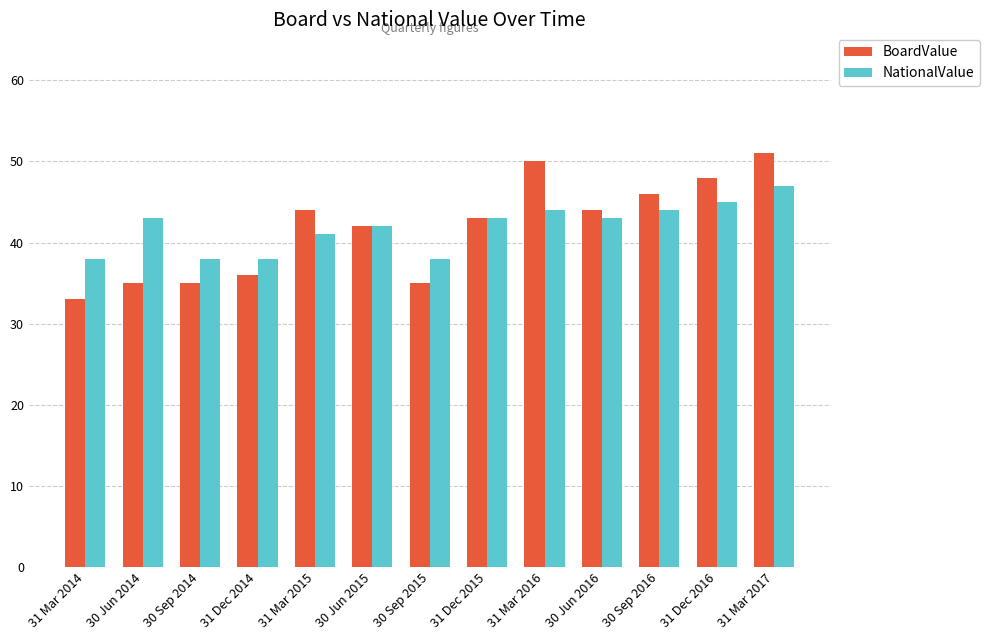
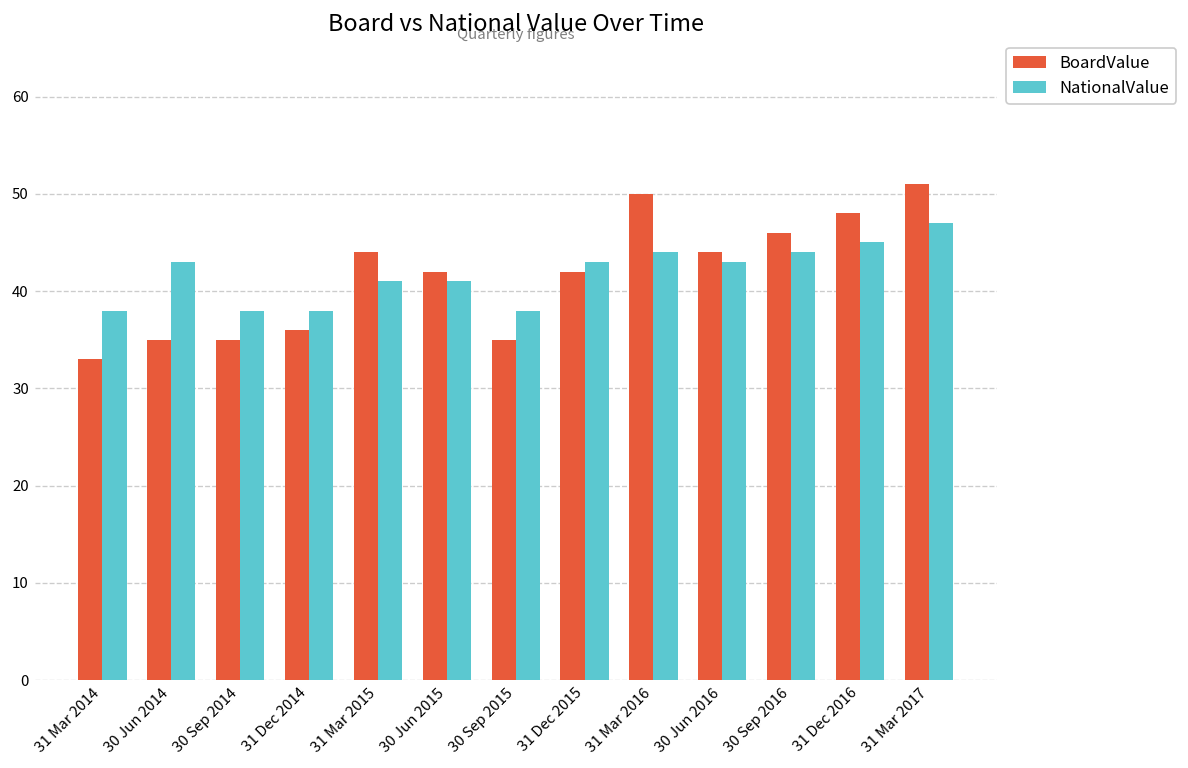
  {
    "BoardValue": {
      "31 Mar 2014": 33,
      "30 Jun 2014": 35,
      "30 Sep 2014": 35,
      "31 Dec 2014": 36,
      "31 Mar 2015": 44,
      "30 Jun 2015": 42,
      "30 Sep 2015": 35,
-     "31 Dec 2015": 43,
+     "31 Dec 2015": 42,
      "31 Mar 2016": 50,
      "30 Jun 2016": 44,
      "30 Sep 2016": 46,
      "31 Dec 2016": 48,
      "31 Mar 2017": 51
    },
    "NationalValue": {
      "31 Mar 2014": 38,
      "30 Jun 2014": 43,
      "30 Sep 2014": 38,
      "31 Dec 2014": 38,
      "31 Mar 2015": 41,
-     "30 Jun 2015": 42,
+     "30 Jun 2015": 41,
      "30 Sep 2015": 38,
      "31 Dec 2015": 43,
      "31 Mar 2016": 44,
      "30 Jun 2016": 43,
      "30 Sep 2016": 44,
      "31 Dec 2016": 45,
      "31 Mar 2017": 47
    }
  }
